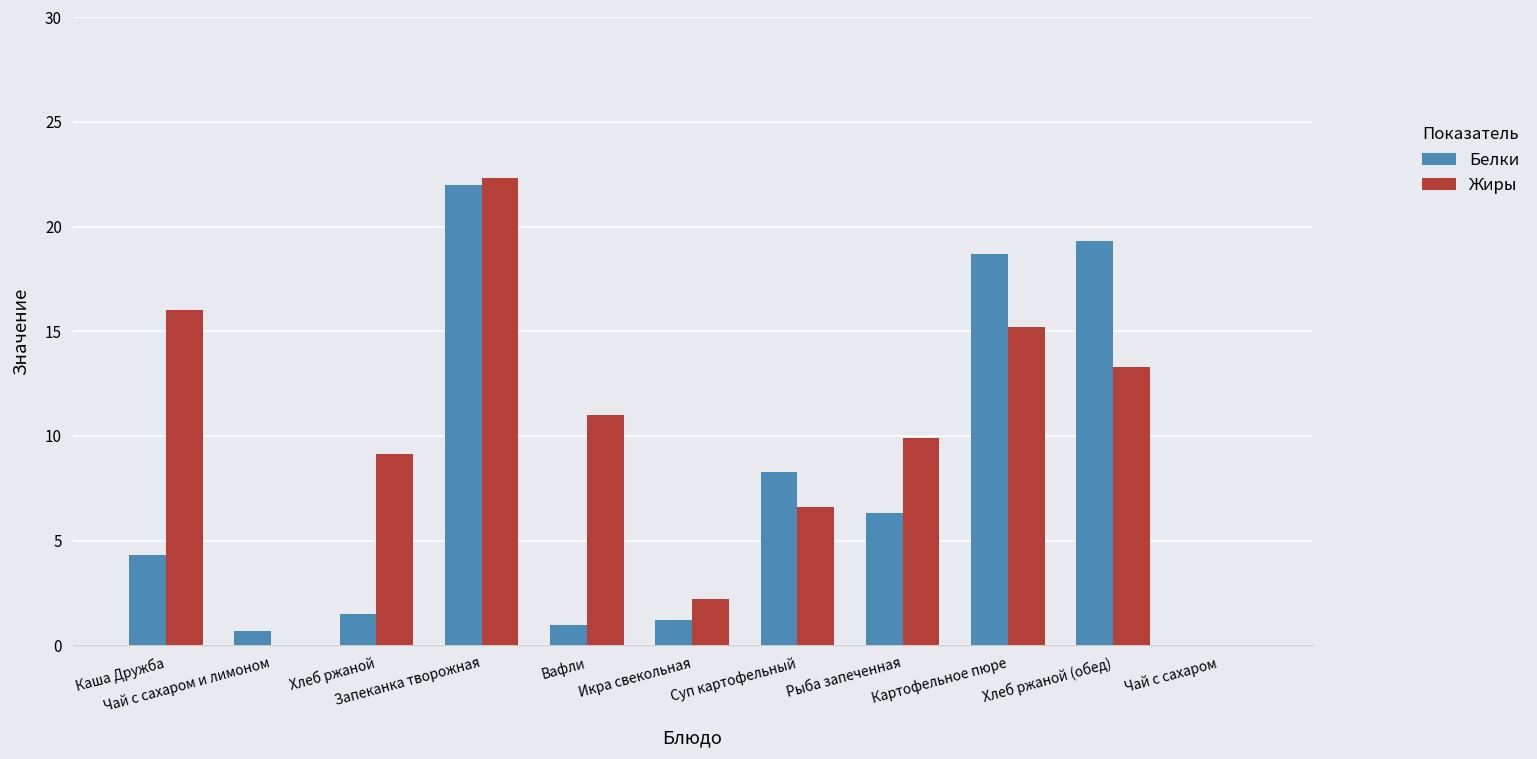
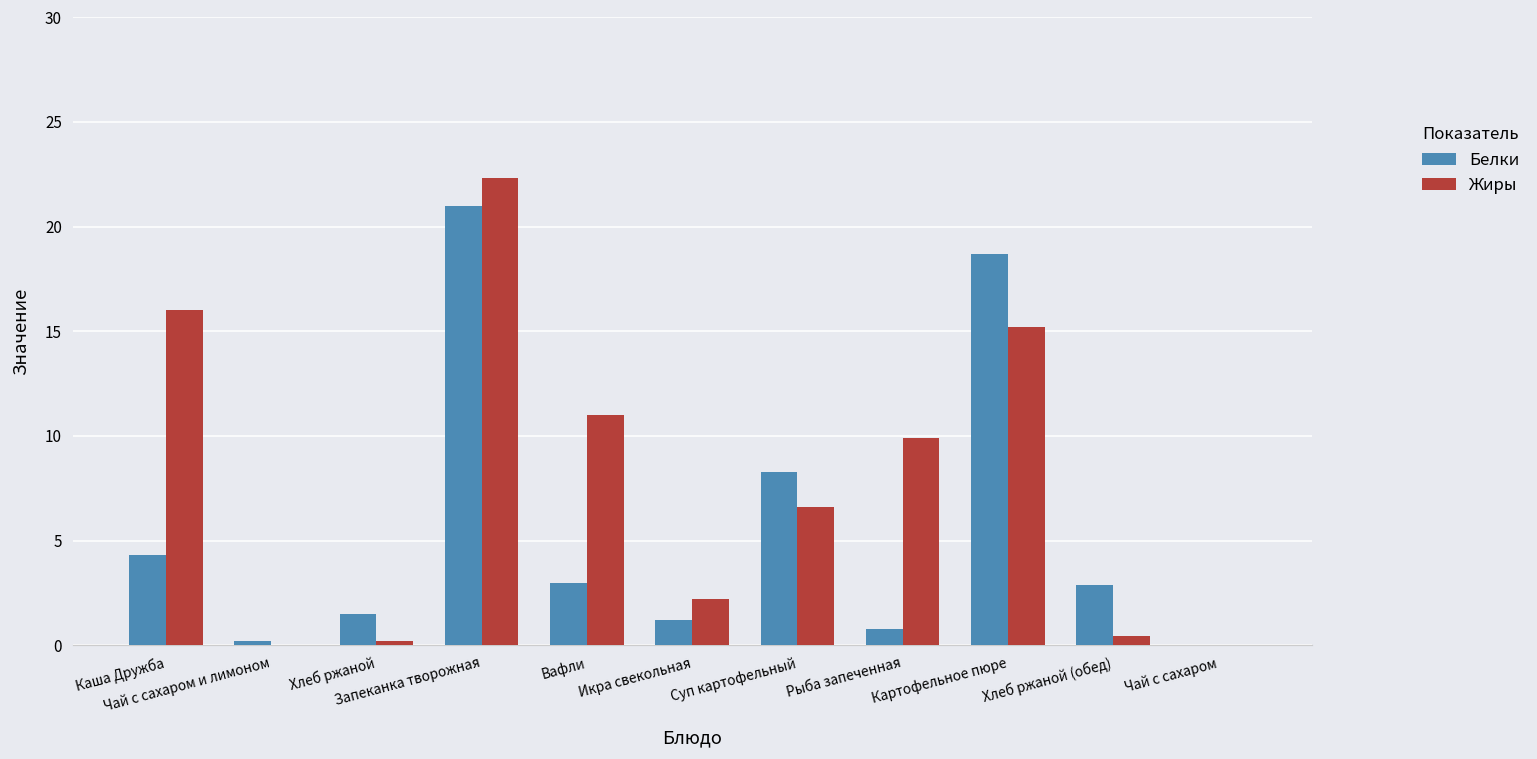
  {
    "Белки": {
      "Каша Дружба": 4.3,
-     "Чай с сахаром и лимоном": 0.7,
+     "Чай с сахаром и лимоном": 0.2,
      "Хлеб ржаной": 1.5,
-     "Запеканка творожная": 22,
-     "Вафли": 1,
+     "Запеканка творожная": 21,
+     "Вафли": 3,
      "Икра свекольная": 1.2,
      "Суп картофельный": 8.3,
-     "Рыба запеченная": 6.3,
+     "Рыба запеченная": 0.8,
      "Картофельное пюре": 18.7,
-     "Хлеб ржаной (обед)": 19.3,
+     "Хлеб ржаной (обед)": 2.9,
      "Чай с сахаром": 0.0
    },
    "Жиры": {
      "Каша Дружба": 16.0,
      "Чай с сахаром и лимоном": 0.0,
-     "Хлеб ржаной": 9.2,
+     "Хлеб ржаной": 0.2,
      "Запеканка творожная": 22.3,
      "Вафли": 11.0,
      "Икра свекольная": 2.2,
      "Суп картофельный": 6.6,
      "Рыба запеченная": 9.9,
      "Картофельное пюре": 15.2,
-     "Хлеб ржаной (обед)": 13.3,
+     "Хлеб ржаной (обед)": 0.5,
      "Чай с сахаром": 0.0
    }
  }
